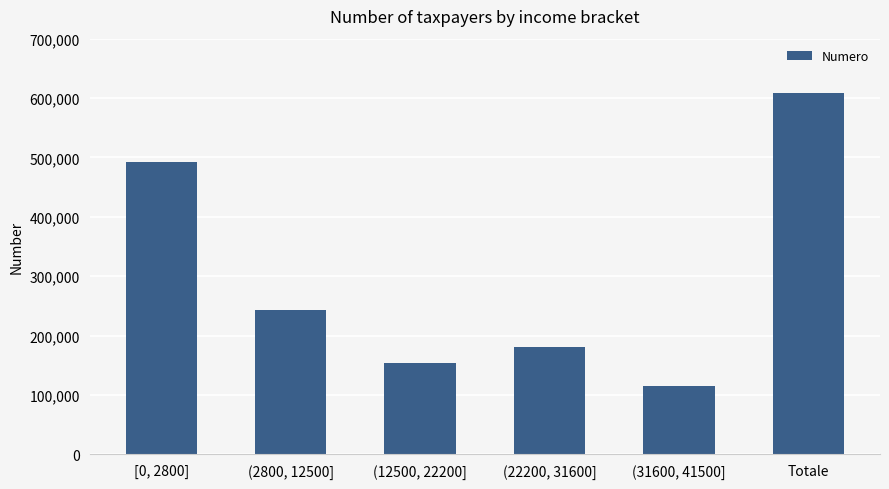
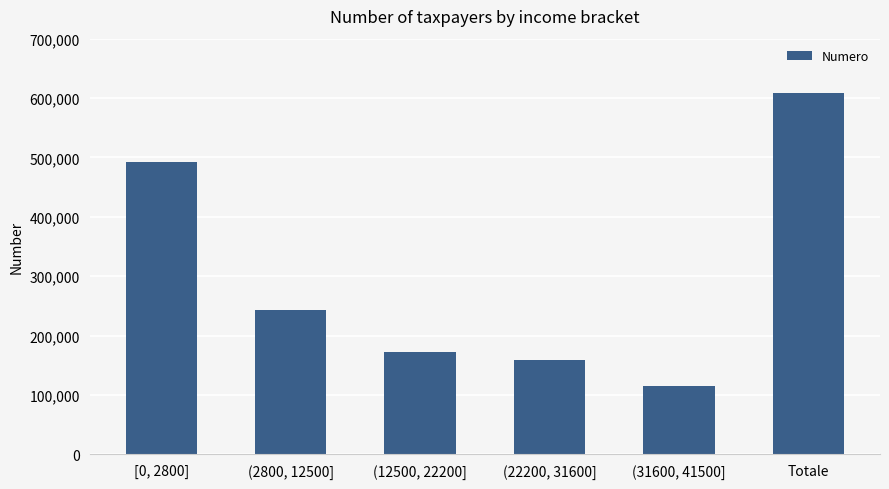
  {
    "[0, 2800]": "490,000",
    "(2800, 12500]": "240,000",
-   "(12500, 22200]": "150,000",
-   "(22200, 31600]": "180,000",
+   "(12500, 22200]": "170,000",
+   "(22200, 31600]": "160,000",
    "(31600, 41500]": "110,000",
    "Totale": "610,000"
  }
